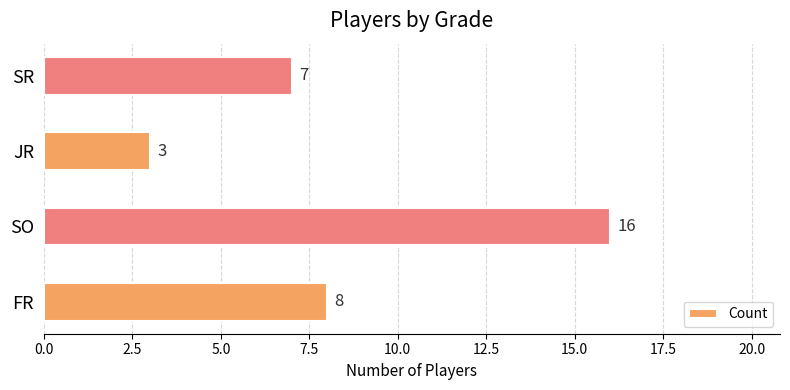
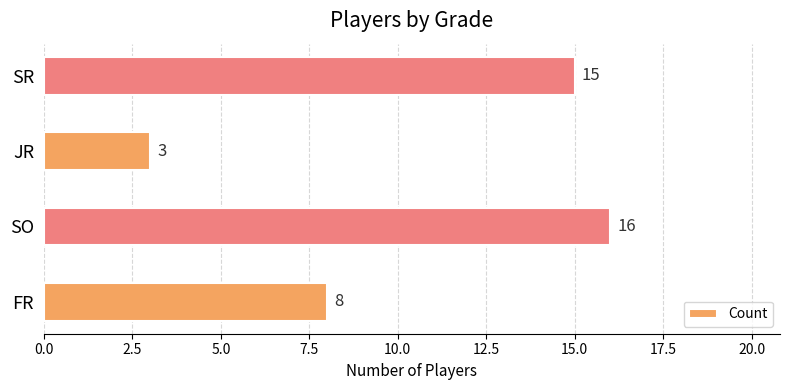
  {
-   "SR": 7,
+   "SR": 15,
    "JR": 3,
    "SO": 16,
    "FR": 8
  }
